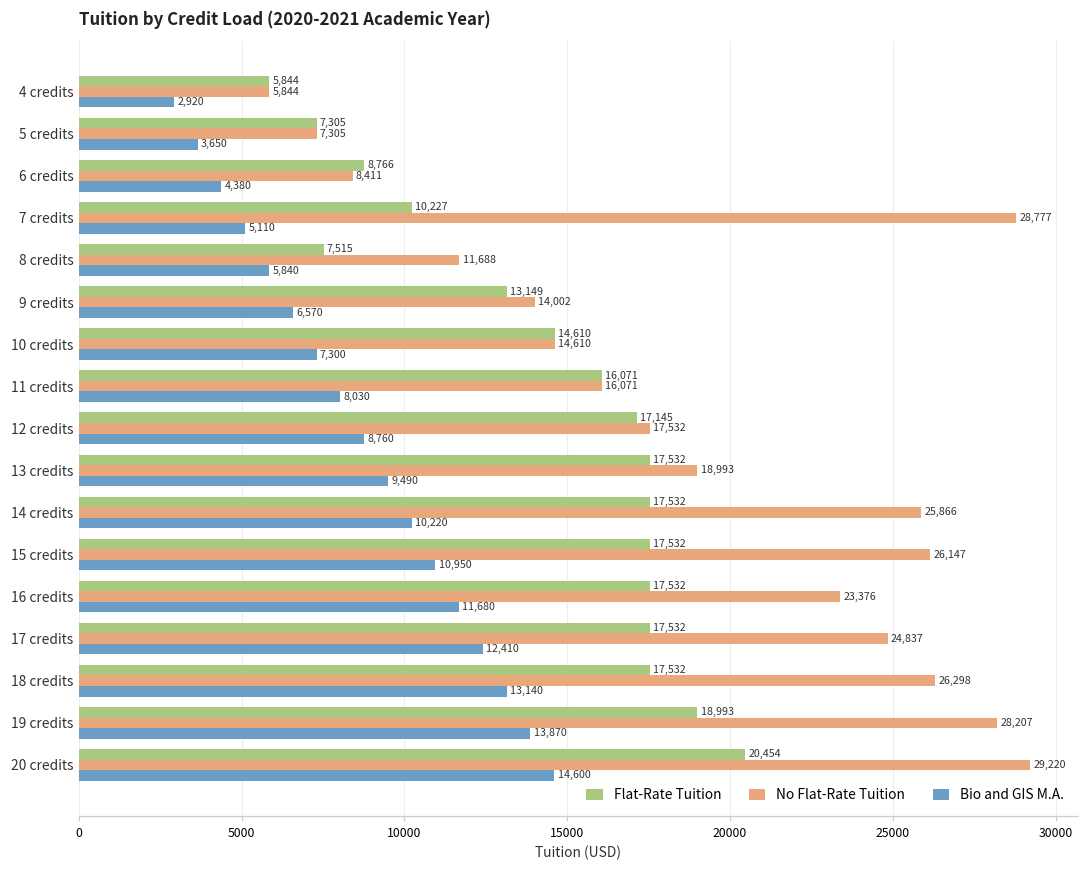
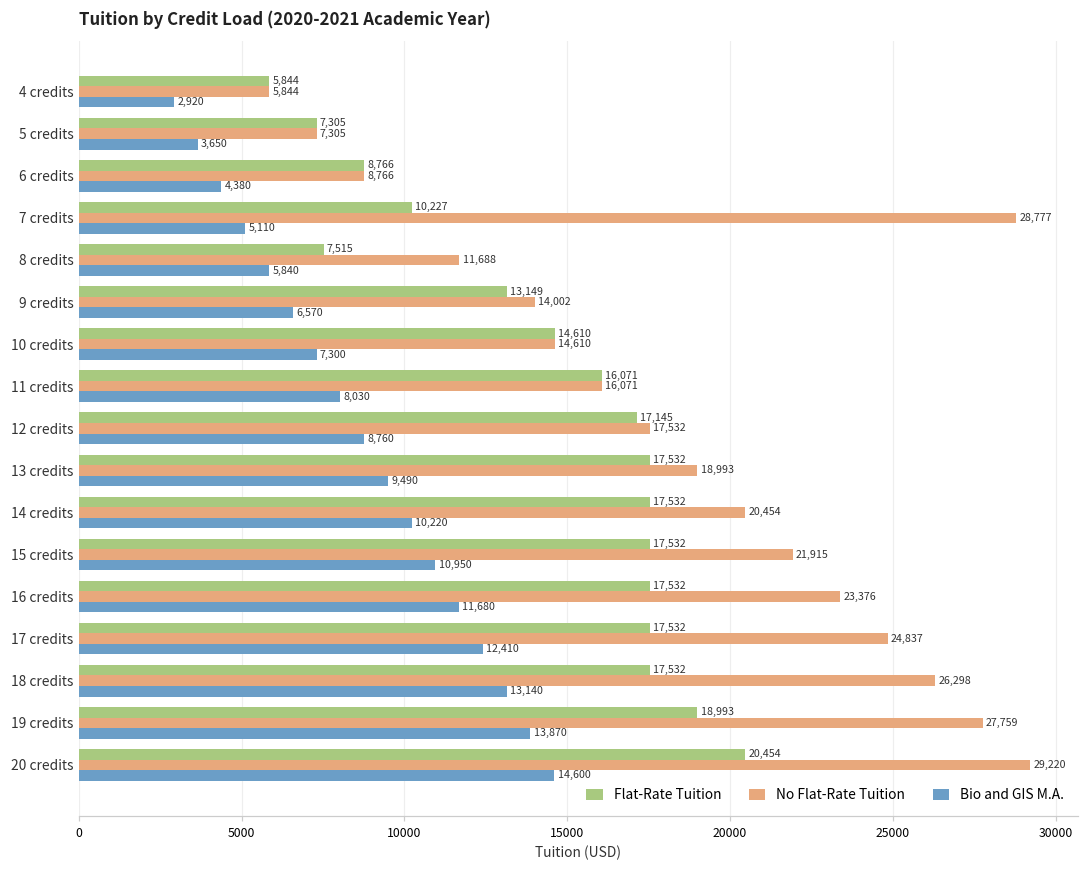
  {
    "Flat-Rate Tuition": {
      "4 credits": "5,844",
      "5 credits": "7,305",
      "6 credits": "8,766",
      "7 credits": "10,227",
      "8 credits": "7,515",
      "9 credits": "13,149",
      "10 credits": "14,610",
      "11 credits": "16,071",
      "12 credits": "17,145",
      "13 credits": "17,532",
      "14 credits": "17,532",
      "15 credits": "17,532",
      "16 credits": "17,532",
      "17 credits": "17,532",
      "18 credits": "17,532",
      "19 credits": "18,993",
      "20 credits": "20,454"
    },
    "No Flat-Rate Tuition": {
      "4 credits": "5,844",
      "5 credits": "7,305",
-     "6 credits": "8,411",
+     "6 credits": "8,766",
      "7 credits": "28,777",
      "8 credits": "11,688",
      "9 credits": "14,002",
      "10 credits": "14,610",
      "11 credits": "16,071",
      "12 credits": "17,532",
      "13 credits": "18,993",
-     "14 credits": "25,866",
-     "15 credits": "26,147",
+     "14 credits": "20,454",
+     "15 credits": "21,915",
      "16 credits": "23,376",
      "17 credits": "24,837",
      "18 credits": "26,298",
-     "19 credits": "28,207",
+     "19 credits": "27,759",
      "20 credits": "29,220"
    },
    "Bio and GIS M.A.": {
      "4 credits": "2,920",
      "5 credits": "3,650",
      "6 credits": "4,380",
      "7 credits": "5,110",
      "8 credits": "5,840",
      "9 credits": "6,570",
      "10 credits": "7,300",
      "11 credits": "8,030",
      "12 credits": "8,760",
      "13 credits": "9,490",
      "14 credits": "10,220",
      "15 credits": "10,950",
      "16 credits": "11,680",
      "17 credits": "12,410",
      "18 credits": "13,140",
      "19 credits": "13,870",
      "20 credits": "14,600"
    }
  }
